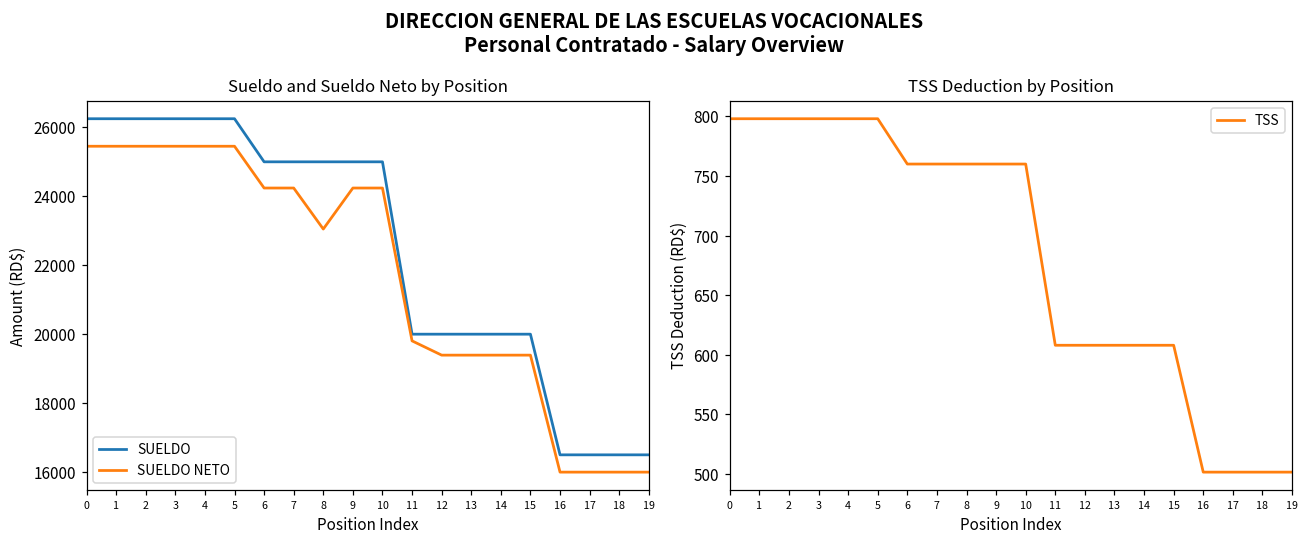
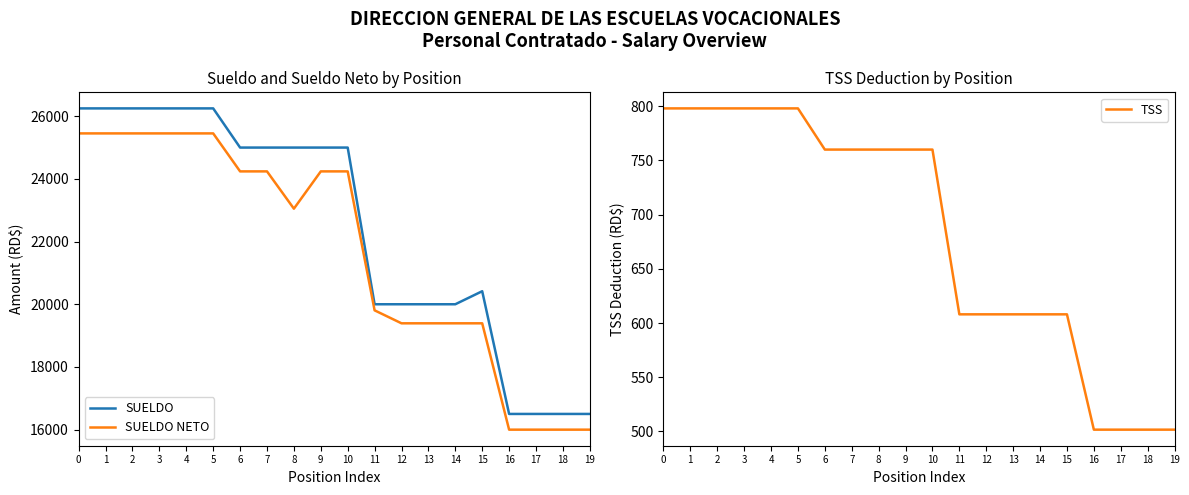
  {
    "Sueldo and Sueldo Neto by Position": {
      "SUELDO": {
        "0": 26300,
        "1": 26300,
        "2": 26300,
        "3": 26300,
        "4": 26300,
        "5": 26300,
        "6": 25000,
        "7": 25000,
        "8": 25000,
        "9": 25000,
        "10": 25000,
        "11": 20000,
        "12": 20000,
        "13": 20000,
        "14": 20000,
-       "15": 20000,
+       "15": 20400,
        "16": 16500,
        "17": 16500,
        "18": 16500,
        "19": 16500
      },
      "SUELDO NETO": {
        "0": 25500,
        "1": 25500,
        "2": 25500,
        "3": 25500,
        "4": 25500,
        "5": 25500,
        "6": 24200,
        "7": 24200,
        "8": 23000,
        "9": 24200,
        "10": 24200,
        "11": 19800,
        "12": 19400,
        "13": 19400,
        "14": 19400,
        "15": 19400,
        "16": 16000,
        "17": 16000,
        "18": 16000,
        "19": 16000
      }
    },
    "TSS Deduction by Position": {
      "0": 798,
      "1": 798,
      "2": 798,
      "3": 798,
      "4": 798,
      "5": 798,
      "6": 760,
      "7": 760,
      "8": 760,
      "9": 760,
      "10": 760,
      "11": 608,
      "12": 608,
      "13": 608,
      "14": 608,
      "15": 608,
      "16": 502,
      "17": 502,
      "18": 502,
      "19": 502
    }
  }
